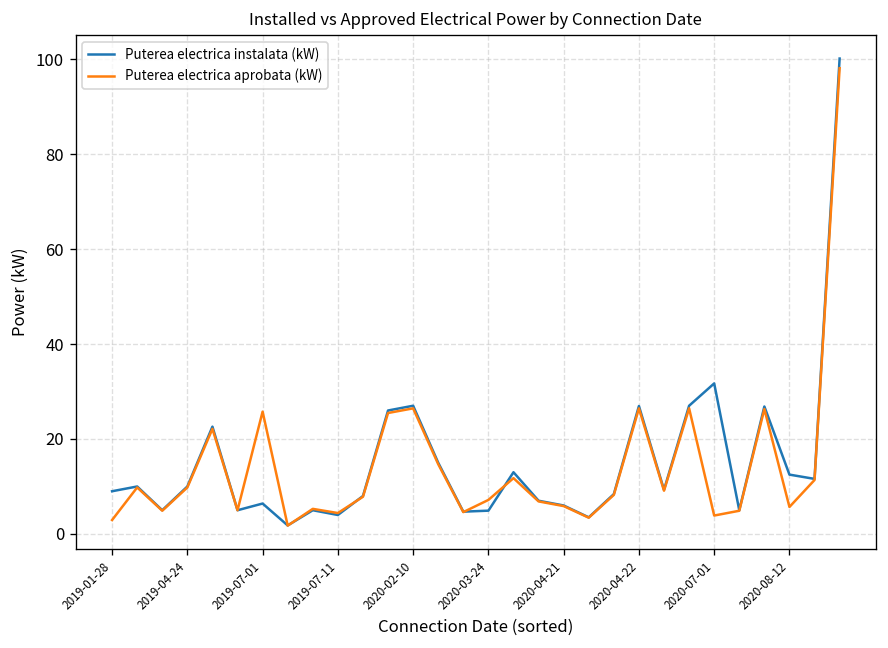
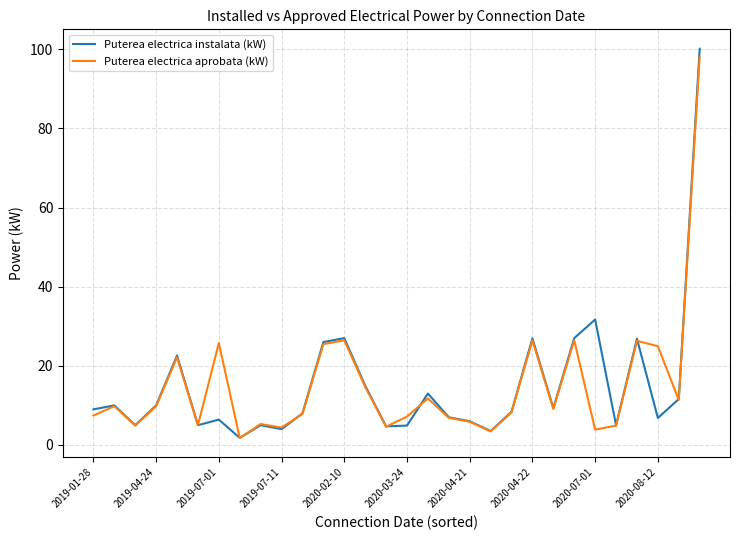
  {
    "Puterea electrica instalata (kW)": {
      "2019-01-28": 9,
      "2019-07-01": 6,
      "2020-03-24": 5,
      "2020-07-01": 32,
-     "2020-08-12": 12
+     "2020-08-12": 7
    },
    "Puterea electrica aprobata (kW)": {
-     "2019-01-28": 3,
+     "2019-01-28": 7,
      "2019-07-01": 26,
      "2020-03-24": 7,
      "2020-07-01": 4,
-     "2020-08-12": 6
+     "2020-08-12": 25
    }
  }
